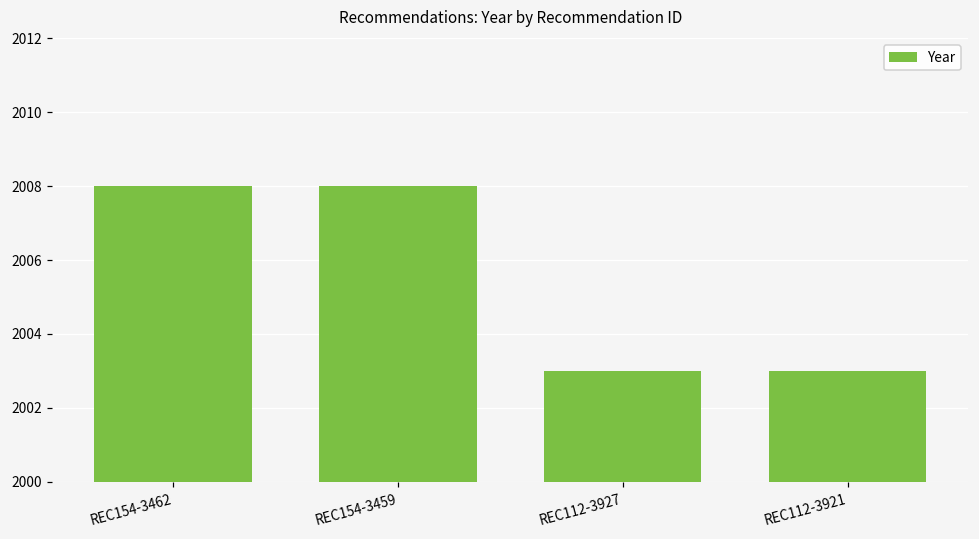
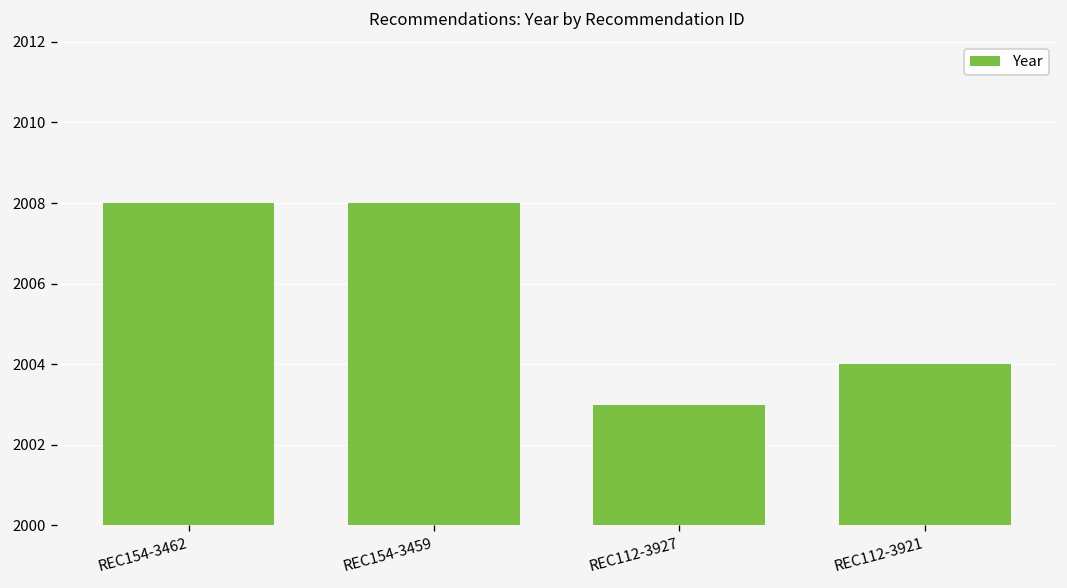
  {
    "REC154-3462": 2008,
    "REC154-3459": 2008,
    "REC112-3927": 2003,
-   "REC112-3921": 2003
+   "REC112-3921": 2004
  }
